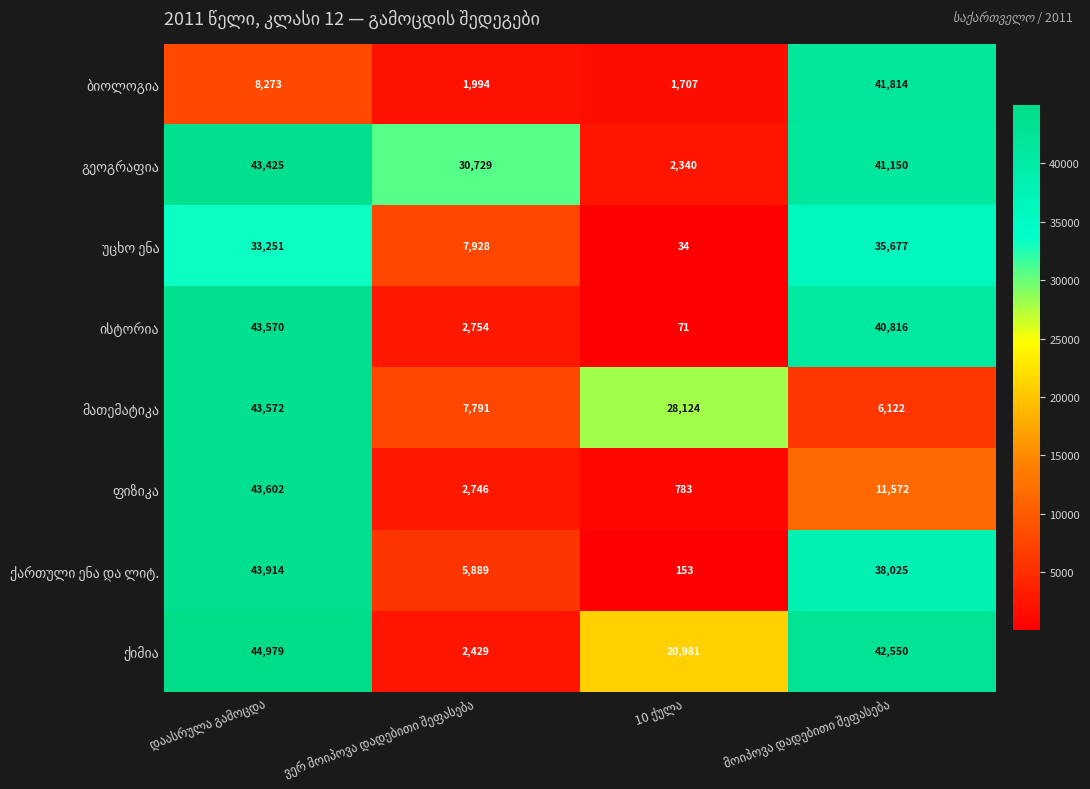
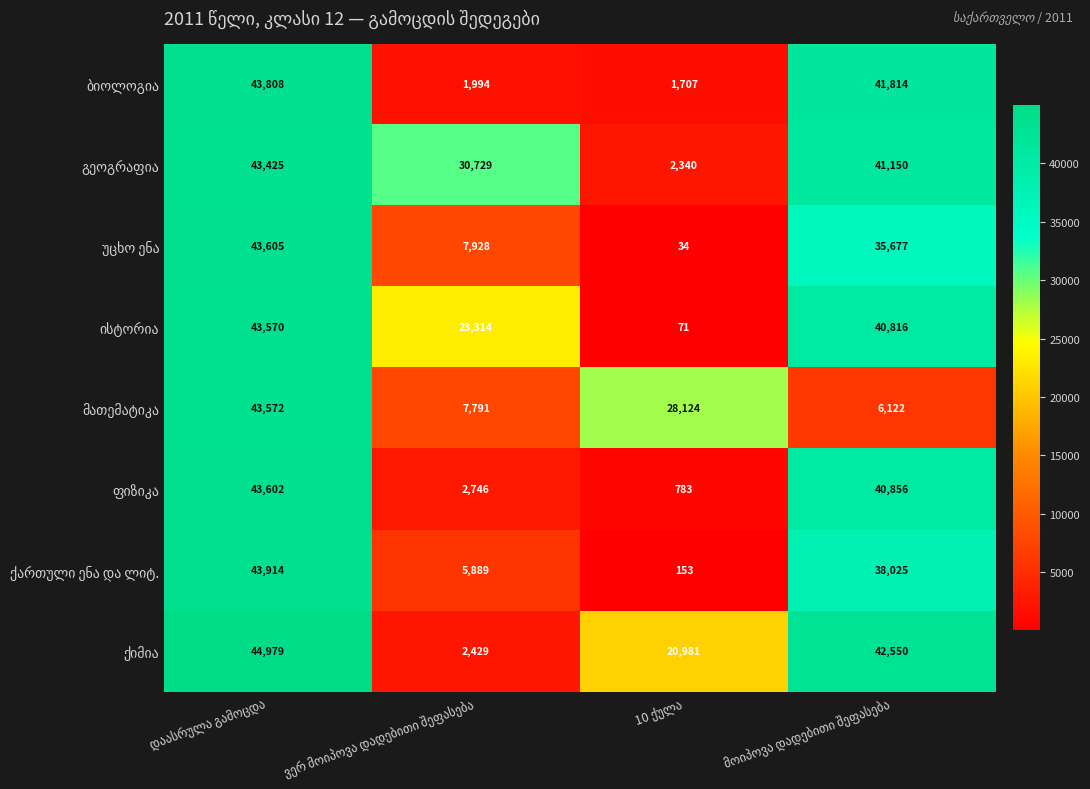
  {
    "ბიოლოგია": {
-     "დაასრულა გამოცდა": "8,273",
+     "დაასრულა გამოცდა": "43,808",
      "ვერ მოიპოვა დადებითი შეფასება": "1,994",
      "10 ქულა": "1,707",
      "მოიპოვა დადებითი შეფასება": "41,814"
    },
    "გეოგრაფია": {
      "დაასრულა გამოცდა": "43,425",
      "ვერ მოიპოვა დადებითი შეფასება": "30,729",
      "10 ქულა": "2,340",
      "მოიპოვა დადებითი შეფასება": "41,150"
    },
    "უცხო ენა": {
-     "დაასრულა გამოცდა": "33,251",
+     "დაასრულა გამოცდა": "43,605",
      "ვერ მოიპოვა დადებითი შეფასება": "7,928",
      "10 ქულა": "34",
      "მოიპოვა დადებითი შეფასება": "35,677"
    },
    "ისტორია": {
      "დაასრულა გამოცდა": "43,570",
-     "ვერ მოიპოვა დადებითი შეფასება": "2,754",
+     "ვერ მოიპოვა დადებითი შეფასება": "23,314",
      "10 ქულა": "71",
      "მოიპოვა დადებითი შეფასება": "40,816"
    },
    "მათემატიკა": {
      "დაასრულა გამოცდა": "43,572",
      "ვერ მოიპოვა დადებითი შეფასება": "7,791",
      "10 ქულა": "28,124",
      "მოიპოვა დადებითი შეფასება": "6,122"
    },
    "ფიზიკა": {
      "დაასრულა გამოცდა": "43,602",
      "ვერ მოიპოვა დადებითი შეფასება": "2,746",
      "10 ქულა": "783",
-     "მოიპოვა დადებითი შეფასება": "11,572"
+     "მოიპოვა დადებითი შეფასება": "40,856"
    },
    "ქართული ენა და ლიტ.": {
      "დაასრულა გამოცდა": "43,914",
      "ვერ მოიპოვა დადებითი შეფასება": "5,889",
      "10 ქულა": "153",
      "მოიპოვა დადებითი შეფასება": "38,025"
    },
    "ქიმია": {
      "დაასრულა გამოცდა": "44,979",
      "ვერ მოიპოვა დადებითი შეფასება": "2,429",
      "10 ქულა": "20,981",
      "მოიპოვა დადებითი შეფასება": "42,550"
    }
  }
